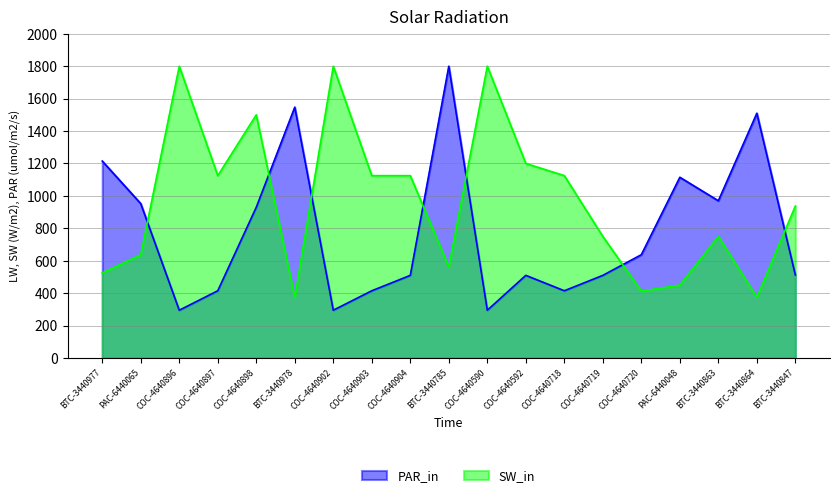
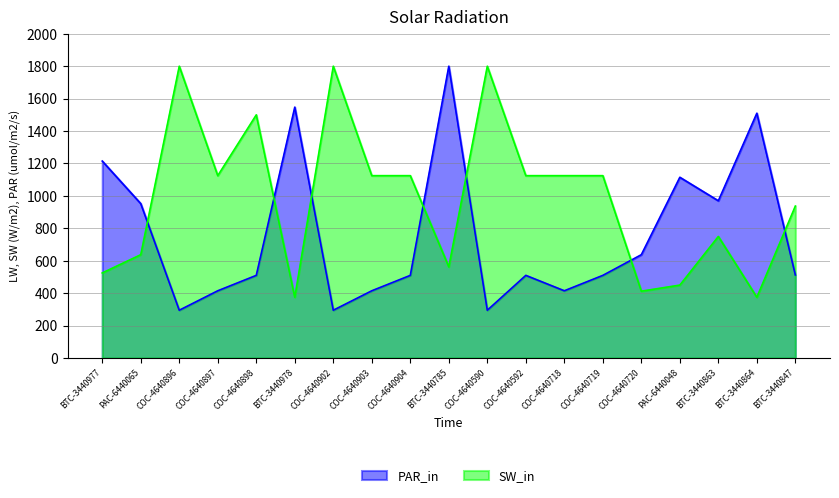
  {
    "PAR_in": {
      "BTC-3440977": 1220,
      "PAC-6440065": 950,
      "COC-4640896": 300,
      "COC-4640897": 420,
-     "COC-4640898": 930,
+     "COC-4640898": 510,
      "BTC-3440978": 1550,
      "COC-4640902": 300,
      "COC-4640903": 420,
      "COC-4640904": 510,
      "BTC-3440785": 1800,
      "COC-4640590": 300,
      "COC-4640592": 510,
      "COC-4640718": 420,
      "COC-4640719": 510,
      "COC-4640720": 640,
      "PAC-6440048": 1120,
      "BTC-3440863": 970,
      "BTC-3440864": 1510,
      "BTC-3440847": 510
    },
    "SW_in": {
      "BTC-3440977": 530,
      "PAC-6440065": 640,
      "COC-4640896": 1800,
      "COC-4640897": 1130,
      "COC-4640898": 1500,
      "BTC-3440978": 380,
      "COC-4640902": 1800,
      "COC-4640903": 1130,
      "COC-4640904": 1130,
      "BTC-3440785": 560,
      "COC-4640590": 1800,
-     "COC-4640592": 1200,
+     "COC-4640592": 1130,
      "COC-4640718": 1130,
-     "COC-4640719": 750,
+     "COC-4640719": 1130,
      "COC-4640720": 410,
      "PAC-6440048": 450,
      "BTC-3440863": 750,
      "BTC-3440864": 380,
      "BTC-3440847": 940
    }
  }
